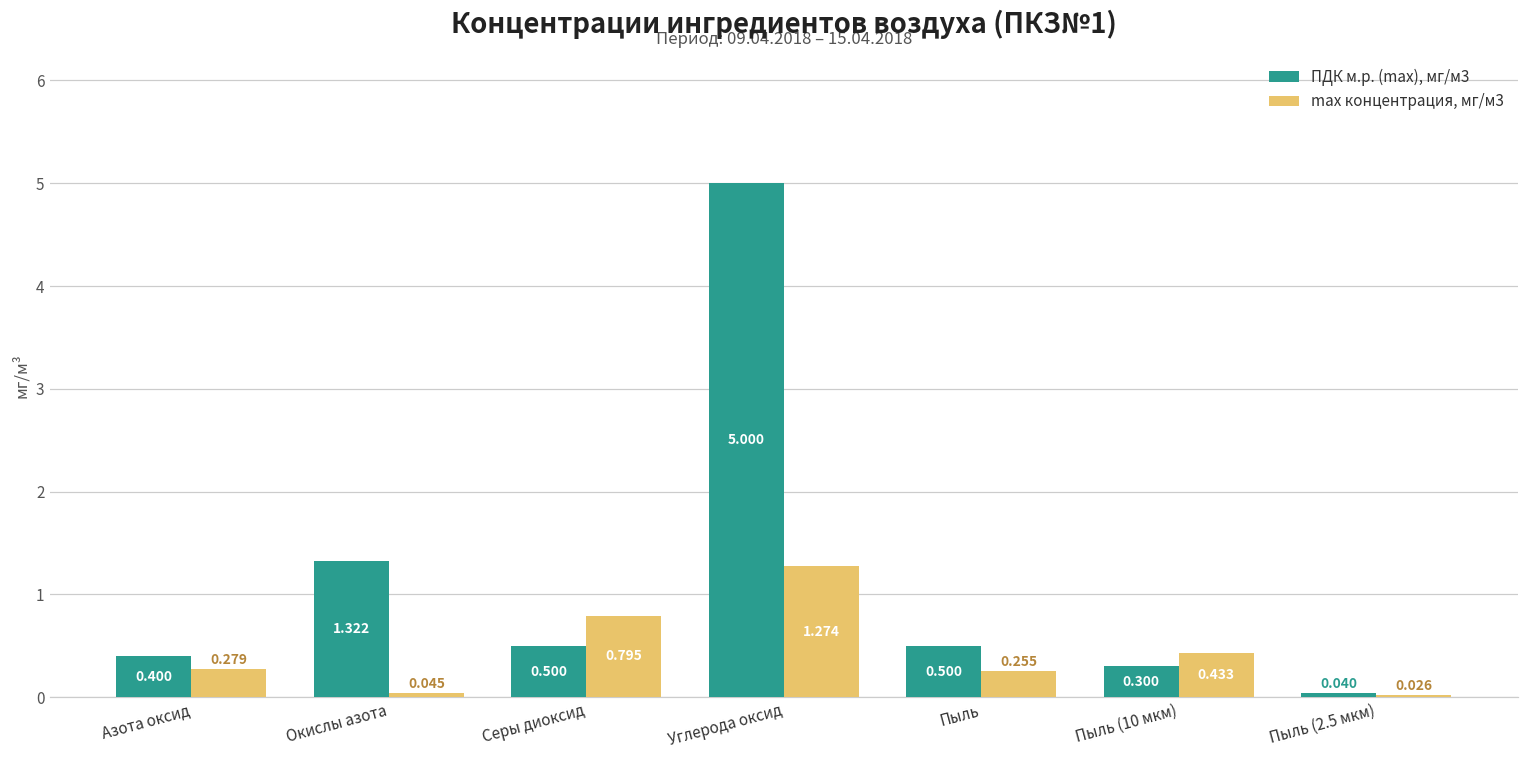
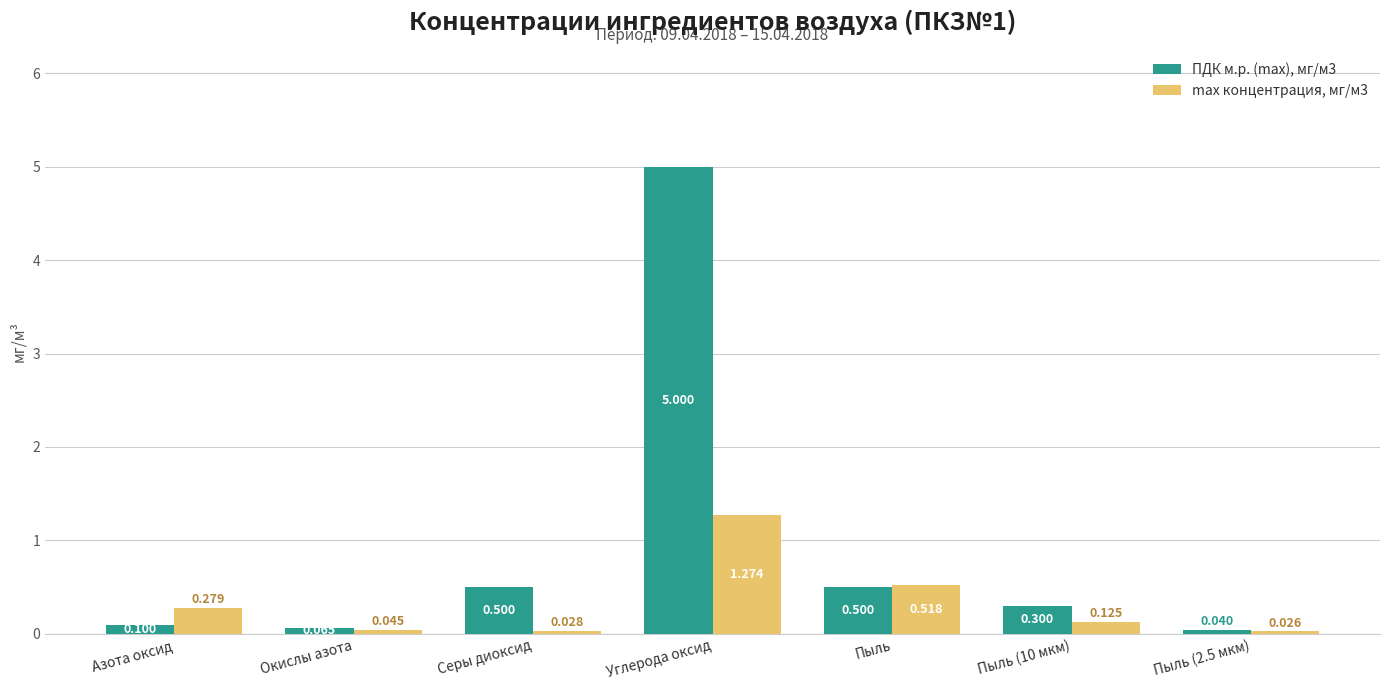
  {
    "ПДК м.р. (max), мг/м3": {
-     "Азота оксид": 0.400,
-     "Окислы азота": 1.3,
+     "Азота оксид": 0.100,
+     "Окислы азота": 0.1,
      "Серы диоксид": 0.500,
      "Углерода оксид": 5.000,
      "Пыль": 0.500,
      "Пыль (10 мкм)": 0.300,
      "Пыль (2.5 мкм)": 0.040
    },
    "max концентрация, мг/м3": {
      "Азота оксид": 0.279,
      "Окислы азота": 0.045,
-     "Серы диоксид": 0.795,
+     "Серы диоксид": 0.028,
      "Углерода оксид": 1.274,
-     "Пыль": 0.255,
-     "Пыль (10 мкм)": 0.433,
+     "Пыль": 0.518,
+     "Пыль (10 мкм)": 0.125,
      "Пыль (2.5 мкм)": 0.026
    }
  }
